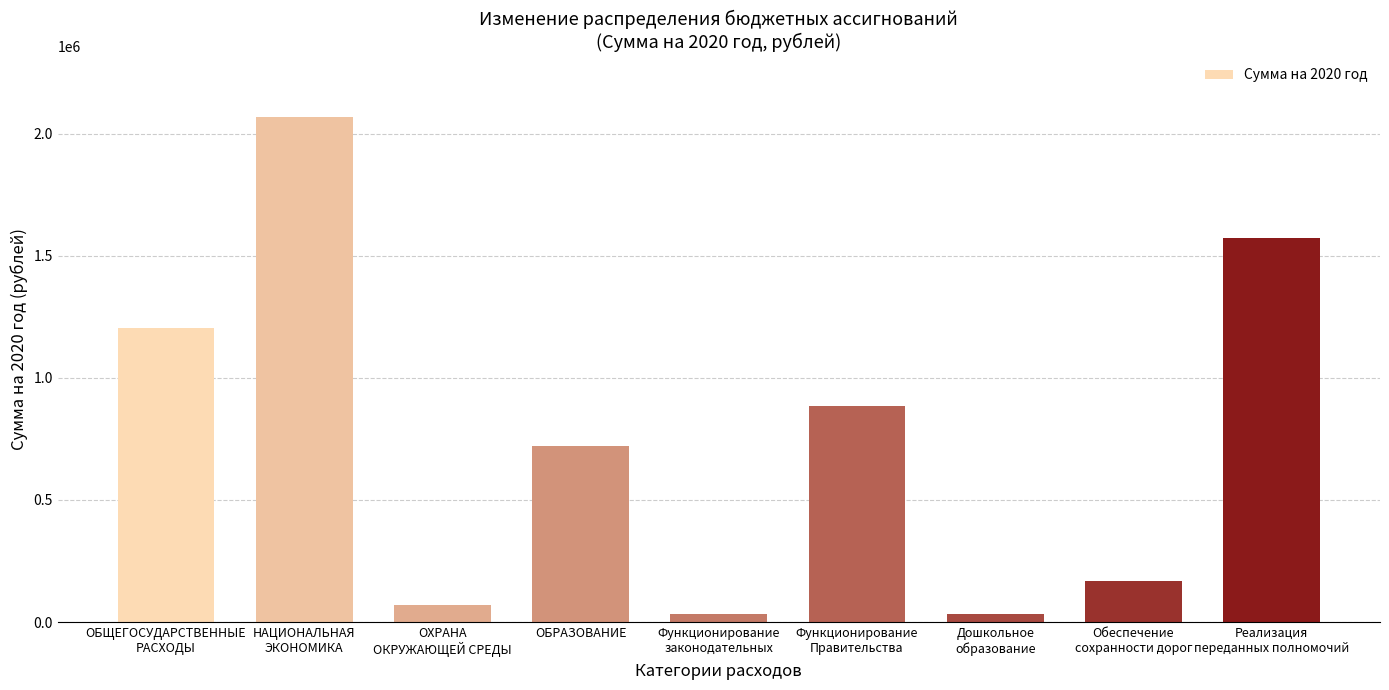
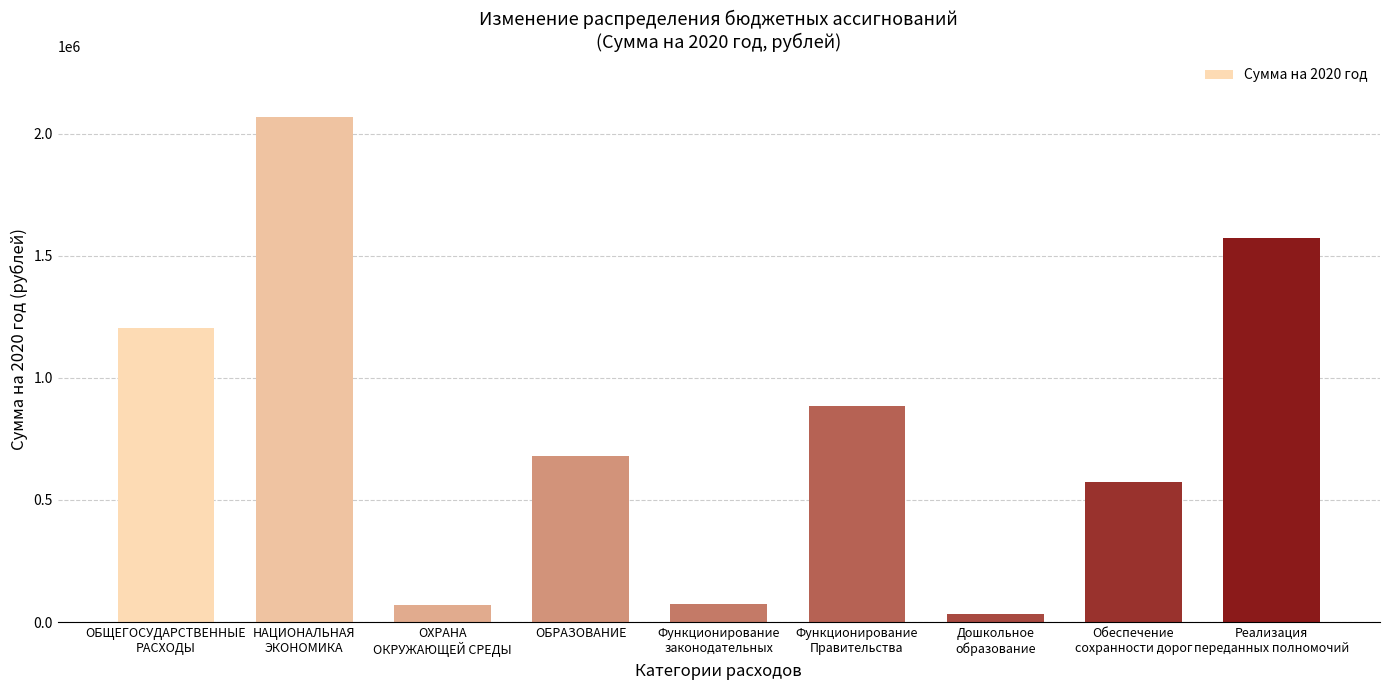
  {
    "ОБЩЕГОСУДАРСТВЕННЫЕ РАСХОДЫ": 1200000,
    "НАЦИОНАЛЬНАЯ ЭКОНОМИКА": 2070000,
    "ОХРАНА ОКРУЖАЮЩЕЙ СРЕДЫ": 70000,
-   "ОБРАЗОВАНИЕ": 720000,
-   "Функционирование законодательных": 30000,
+   "ОБРАЗОВАНИЕ": 680000,
+   "Функционирование законодательных": 70000,
    "Функционирование Правительства": 880000,
    "Дошкольное образование": 30000,
-   "Обеспечение сохранности дорог": 170000,
+   "Обеспечение сохранности дорог": 570000,
    "Реализация переданных полномочий": 1570000
  }
